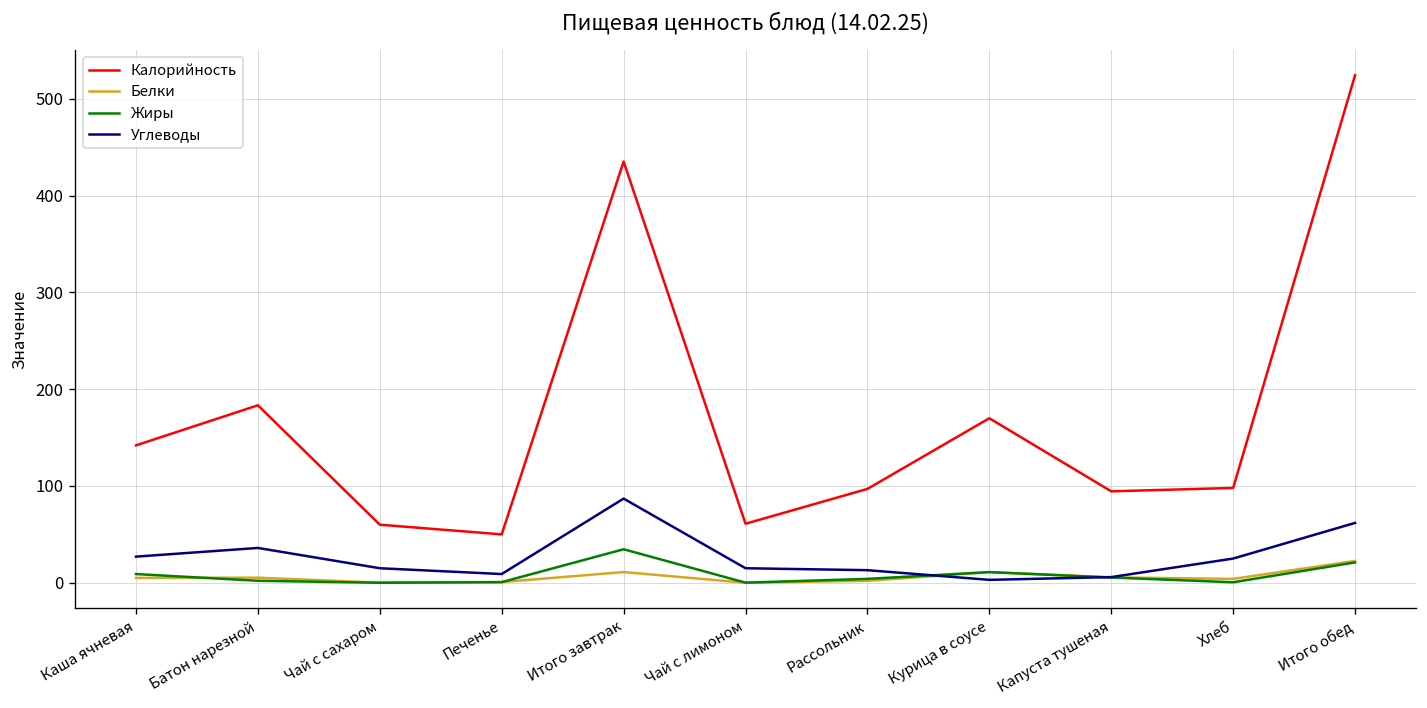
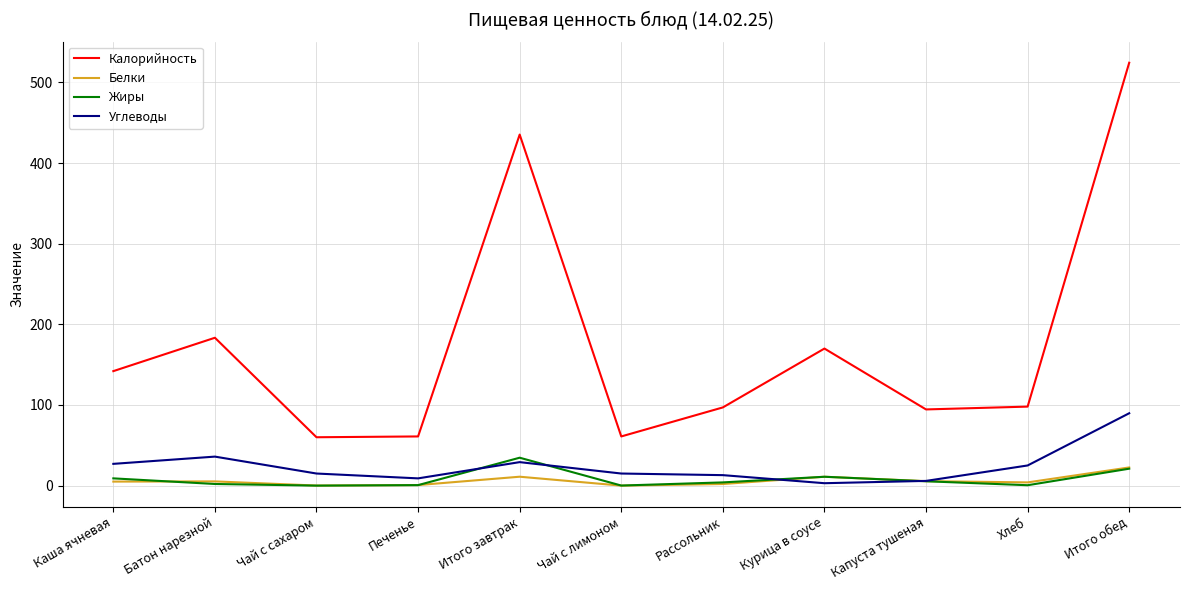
  {
    "Калорийность": {
      "Каша ячневая": 140,
      "Батон нарезной": 180,
      "Чай с сахаром": 60,
-     "Печенье": 50,
+     "Печенье": 60,
      "Итого завтрак": 440,
      "Чай с лимоном": 60,
      "Рассольник": 100,
      "Курица в соусе": 170,
      "Капуста тушеная": 90,
      "Хлеб": 100,
      "Итого обед": 520
    },
    "Белки": {
      "Каша ячневая": 10,
      "Батон нарезной": 10,
      "Итого завтрак": 10,
      "Хлеб": 0
    },
    "Жиры": {
      "Каша ячневая": 10,
      "Батон нарезной": 0,
      "Итого завтрак": 30,
      "Хлеб": 0
    },
    "Углеводы": {
      "Каша ячневая": 30,
      "Батон нарезной": 40,
      "Чай с сахаром": 20,
      "Печенье": 10,
-     "Итого завтрак": 90,
+     "Итого завтрак": 30,
      "Чай с лимоном": 20,
      "Рассольник": 10,
      "Курица в соусе": 0,
      "Хлеб": 30,
-     "Итого обед": 60
+     "Итого обед": 90
    }
  }
